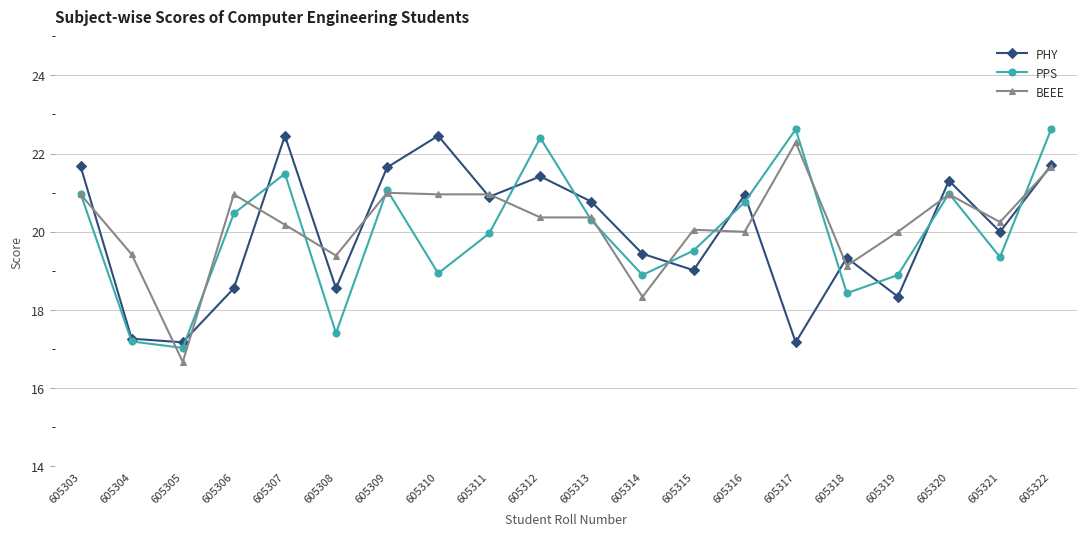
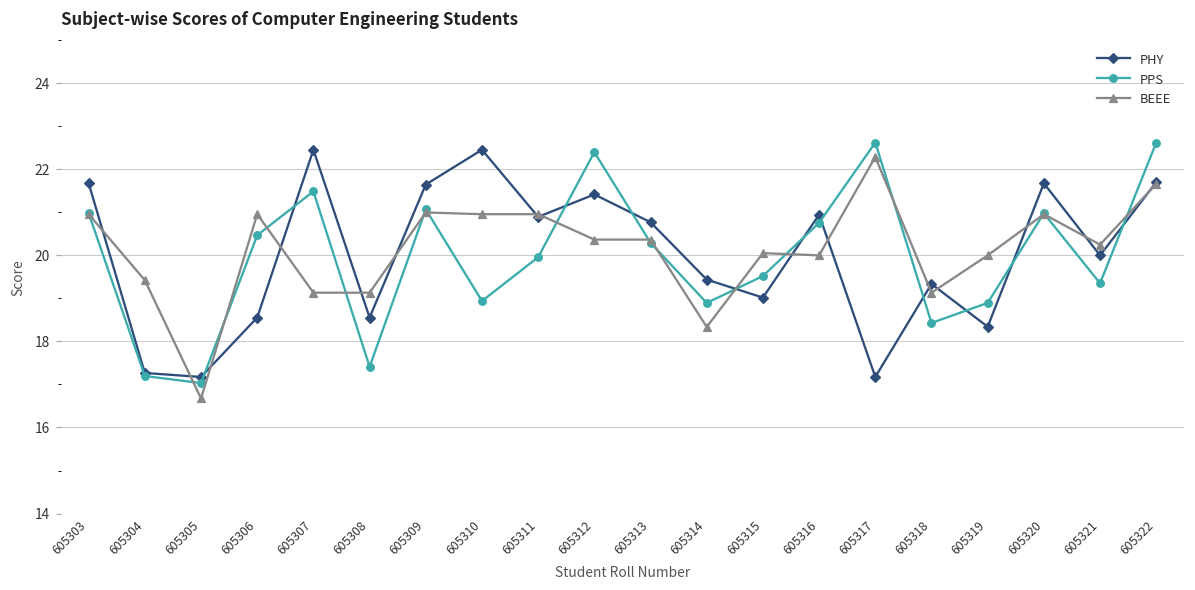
  {
    "PHY": {
      "605303": 21.7,
      "605304": 17.3,
      "605305": 17.2,
      "605306": 18.6,
      "605307": 22.5,
      "605308": 18.6,
      "605309": 21.6,
      "605310": 22.5,
      "605312": 21.4,
      "605313": 20.8,
      "605314": 19.4,
      "605315": 19.0,
      "605316": 20.9,
      "605317": 17.2,
      "605318": 19.3,
      "605319": 18.3,
-     "605320": 21.3,
+     "605320": 21.7,
      "605321": 20.0
    },
    "PPS": {
      "605304": 17.2,
      "605305": 17.0,
      "605306": 20.5,
      "605307": 21.5,
      "605308": 17.4,
      "605309": 21.1,
      "605310": 18.9,
      "605311": 20.0,
      "605312": 22.4,
      "605313": 20.3,
      "605314": 18.9,
      "605315": 19.5,
      "605316": 20.8,
      "605317": 22.6,
      "605318": 18.4,
      "605319": 18.9,
      "605321": 19.4,
      "605322": 22.6
    },
    "BEEE": {
      "605304": 19.4,
      "605305": 16.7,
      "605306": 21.0,
-     "605307": 20.2,
-     "605308": 19.4,
+     "605307": 19.1,
+     "605308": 19.1,
      "605309": 21.0,
      "605310": 21.0,
      "605312": 20.4,
      "605313": 20.4,
      "605314": 18.3,
      "605315": 20.1,
      "605316": 20.0,
      "605317": 22.3,
      "605318": 19.1,
      "605319": 20.0,
      "605321": 20.2
    }
  }
